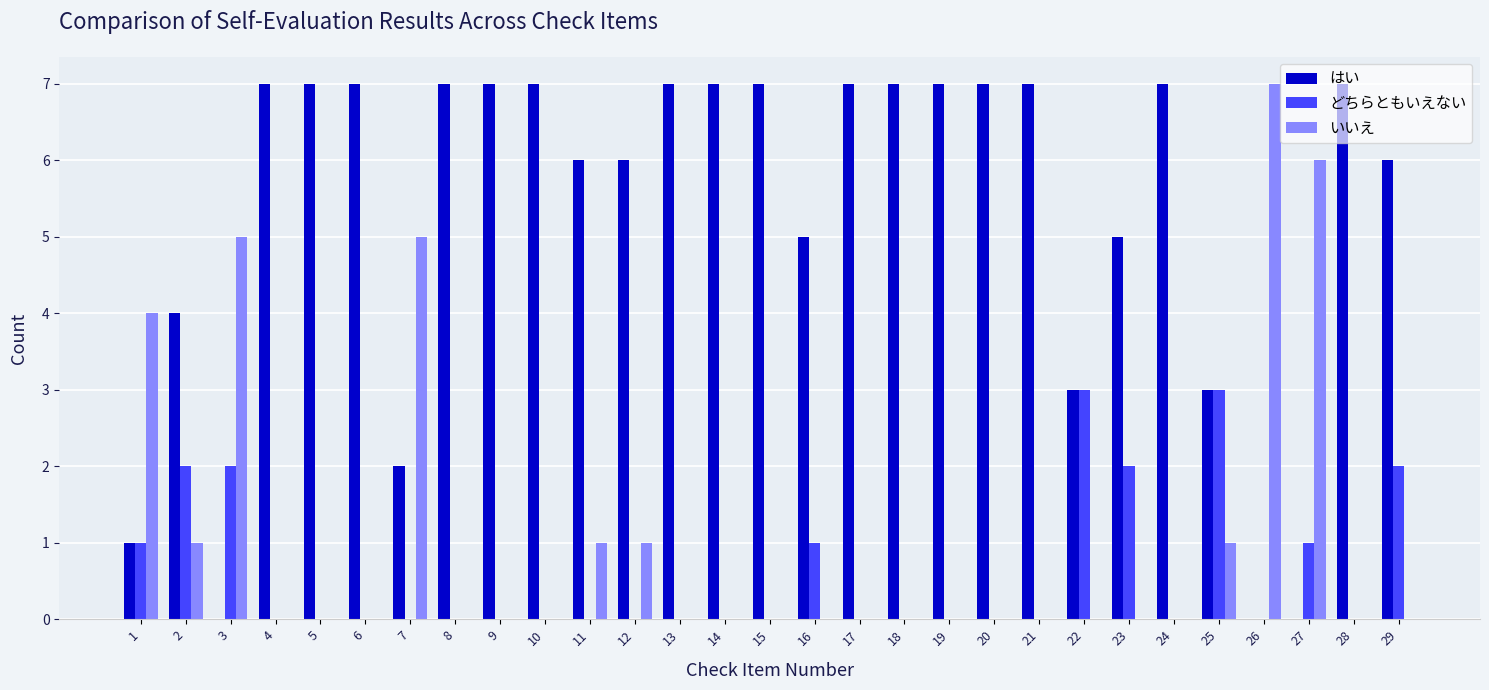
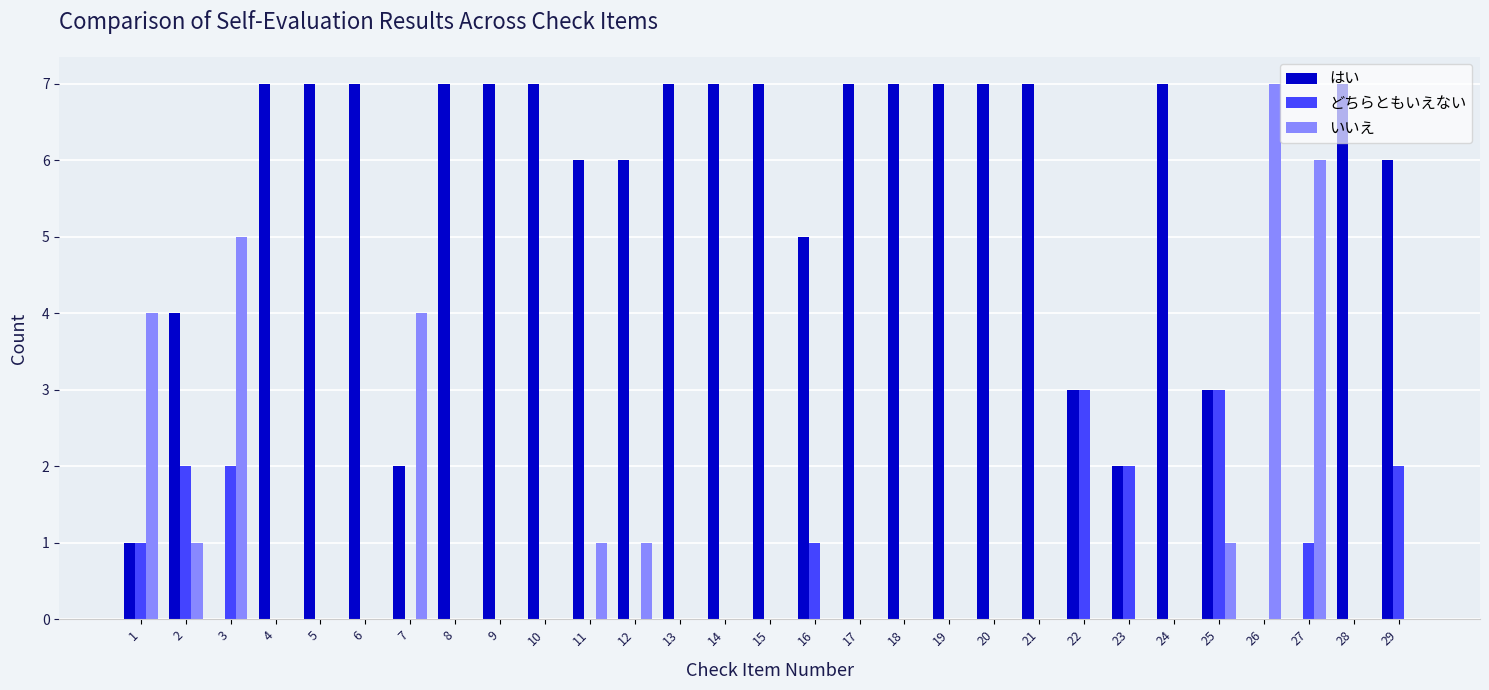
  {
    "はい": {
      "1": 1,
      "2": 4,
      "3": 0,
      "4": 7,
      "5": 7,
      "6": 7,
      "7": 2,
      "8": 7,
      "9": 7,
      "10": 7,
      "11": 6,
      "12": 6,
      "13": 7,
      "14": 7,
      "15": 7,
      "16": 5,
      "17": 7,
      "18": 7,
      "19": 7,
      "20": 7,
      "21": 7,
      "22": 3,
-     "23": 5,
+     "23": 2,
      "24": 7,
      "25": 3,
      "26": 0,
      "27": 0,
      "29": 6
    },
    "どちらともいえない": {
      "1": 1,
      "2": 2,
      "3": 2,
      "4": 0,
      "5": 0,
      "6": 0,
      "7": 0,
      "8": 0,
      "9": 0,
      "10": 0,
      "11": 0,
      "12": 0,
      "13": 0,
      "14": 0,
      "15": 0,
      "16": 1,
      "17": 0,
      "18": 0,
      "19": 0,
      "20": 0,
      "21": 0,
      "22": 3,
      "23": 2,
      "24": 0,
      "25": 3,
      "26": 0,
      "27": 1,
      "28": 0,
      "29": 2
    },
    "いいえ": {
      "1": 4,
      "2": 1,
      "3": 5,
      "4": 0,
      "5": 0,
      "6": 0,
-     "7": 5,
+     "7": 4,
      "8": 0,
      "9": 0,
      "10": 0,
      "11": 1,
      "12": 1,
      "13": 0,
      "14": 0,
      "15": 0,
      "16": 0,
      "17": 0,
      "18": 0,
      "19": 0,
      "20": 0,
      "21": 0,
      "22": 0,
      "23": 0,
      "24": 0,
      "25": 1,
      "26": 7,
      "27": 6,
      "28": 0,
      "29": 0
    }
  }
